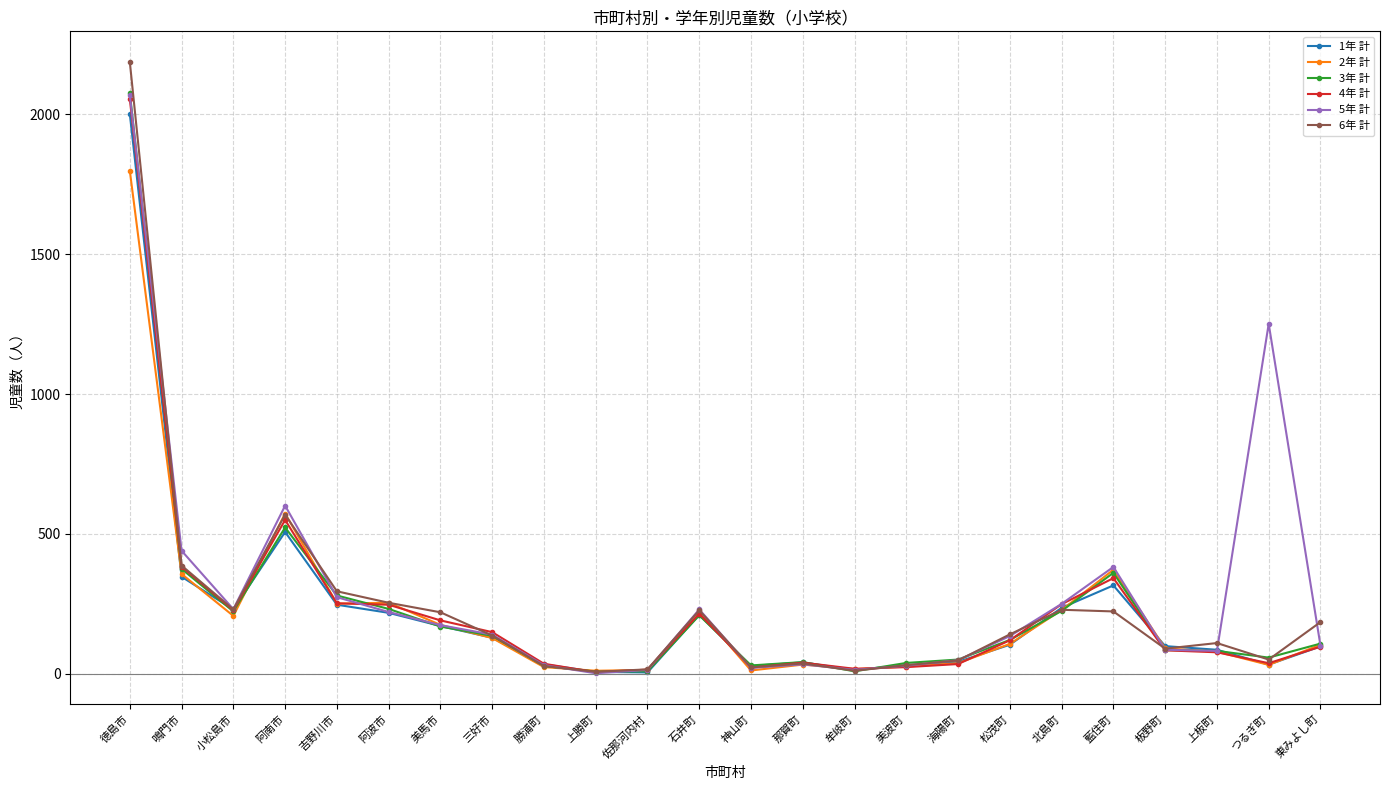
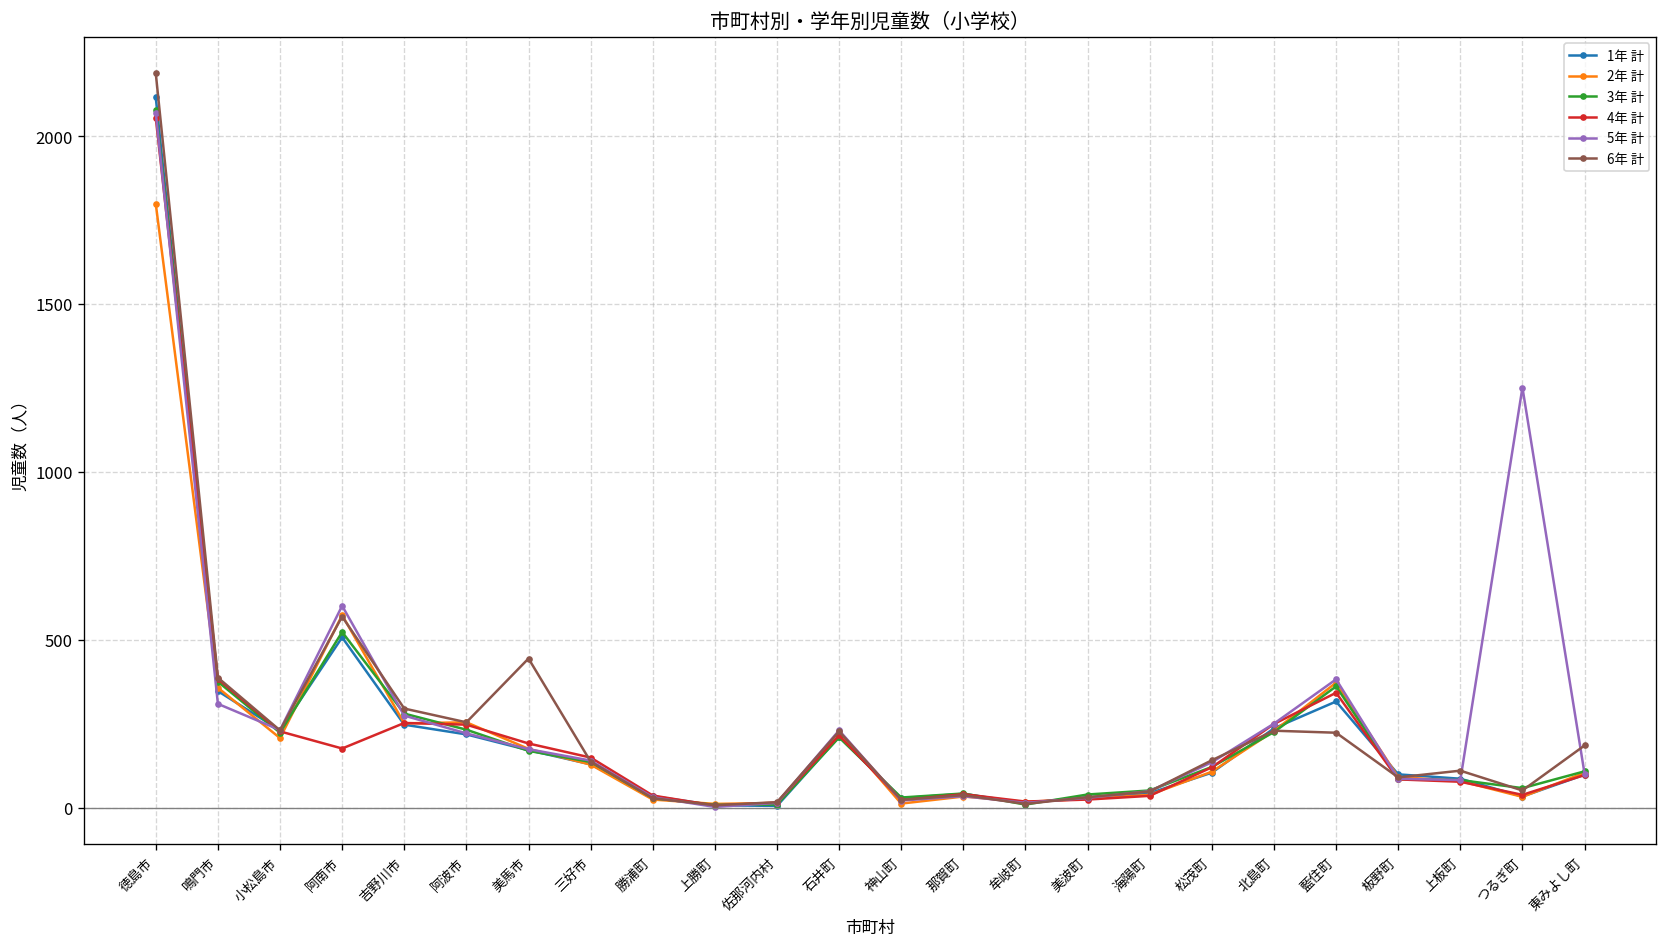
  {
    "1年 計": {
-     "徳島市": 2000,
+     "徳島市": 2120,
      "鳴門市": 350,
      "阿南市": 510,
      "藍住町": 320
    },
    "2年 計": {
      "徳島市": 1800,
      "鳴門市": 360,
      "小松島市": 210,
      "藍住町": 370
    },
    "3年 計": {
      "阿南市": 520,
      "阿波市": 230,
      "藍住町": 360
    },
    "4年 計": {
      "徳島市": 2060,
-     "阿南市": 550,
+     "阿南市": 180,
      "美馬市": 190,
      "三好市": 150,
      "藍住町": 340
    },
    "5年 計": {
-     "鳴門市": 440,
+     "鳴門市": 310,
      "阿南市": 600,
      "藍住町": 380,
      "つるぎ町": 1250
    },
    "6年 計": {
      "徳島市": 2190,
      "吉野川市": 300,
-     "美馬市": 220,
+     "美馬市": 440,
      "藍住町": 220,
      "上板町": 110,
      "東みよし町": 190
    }
  }
